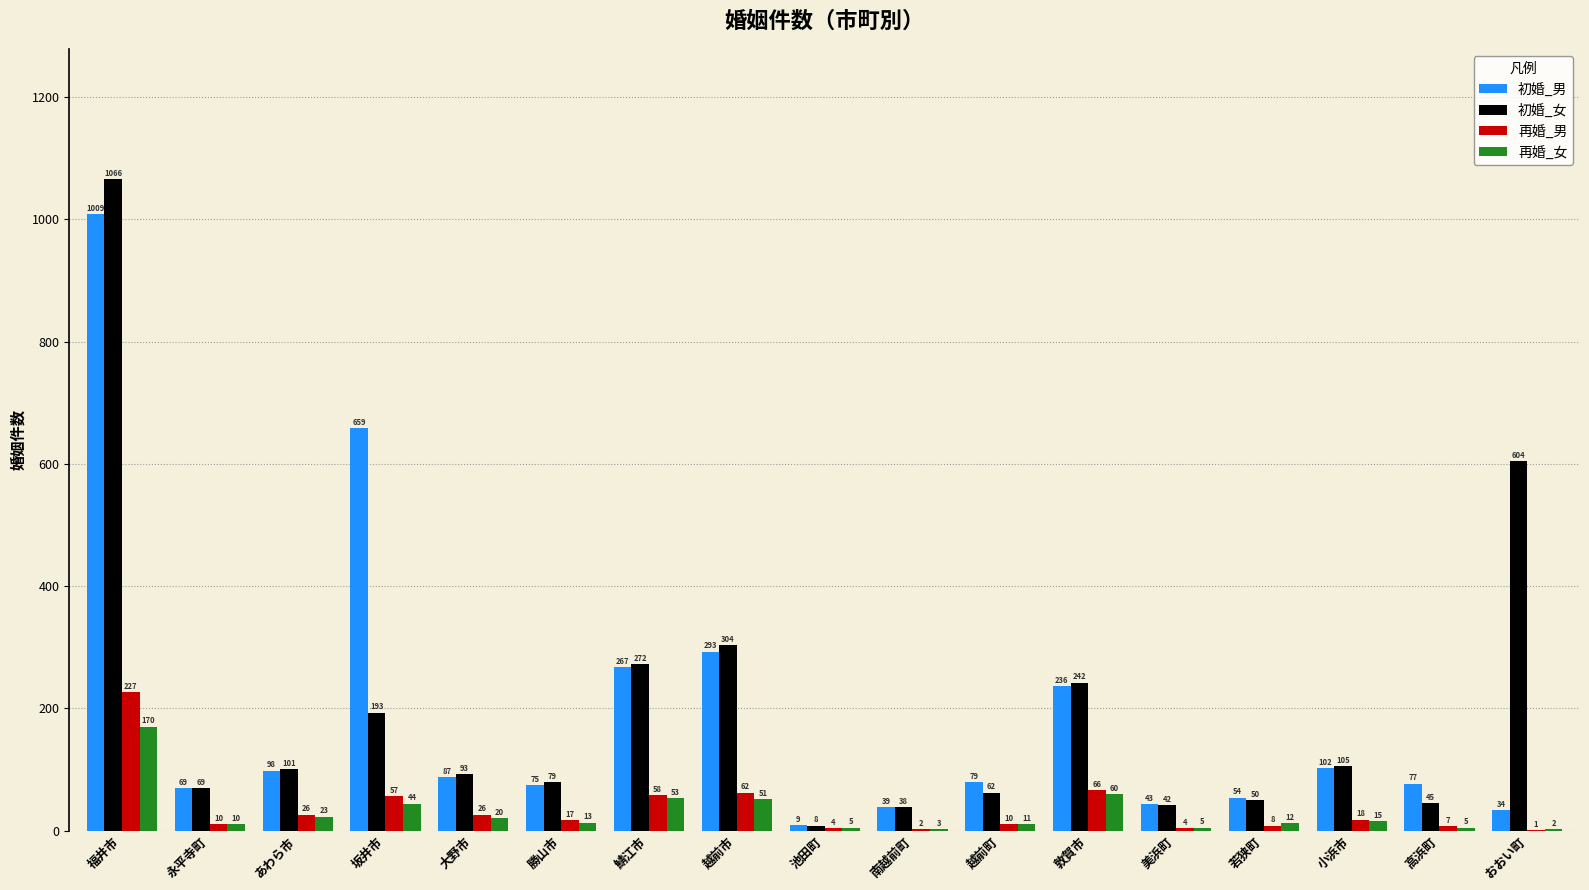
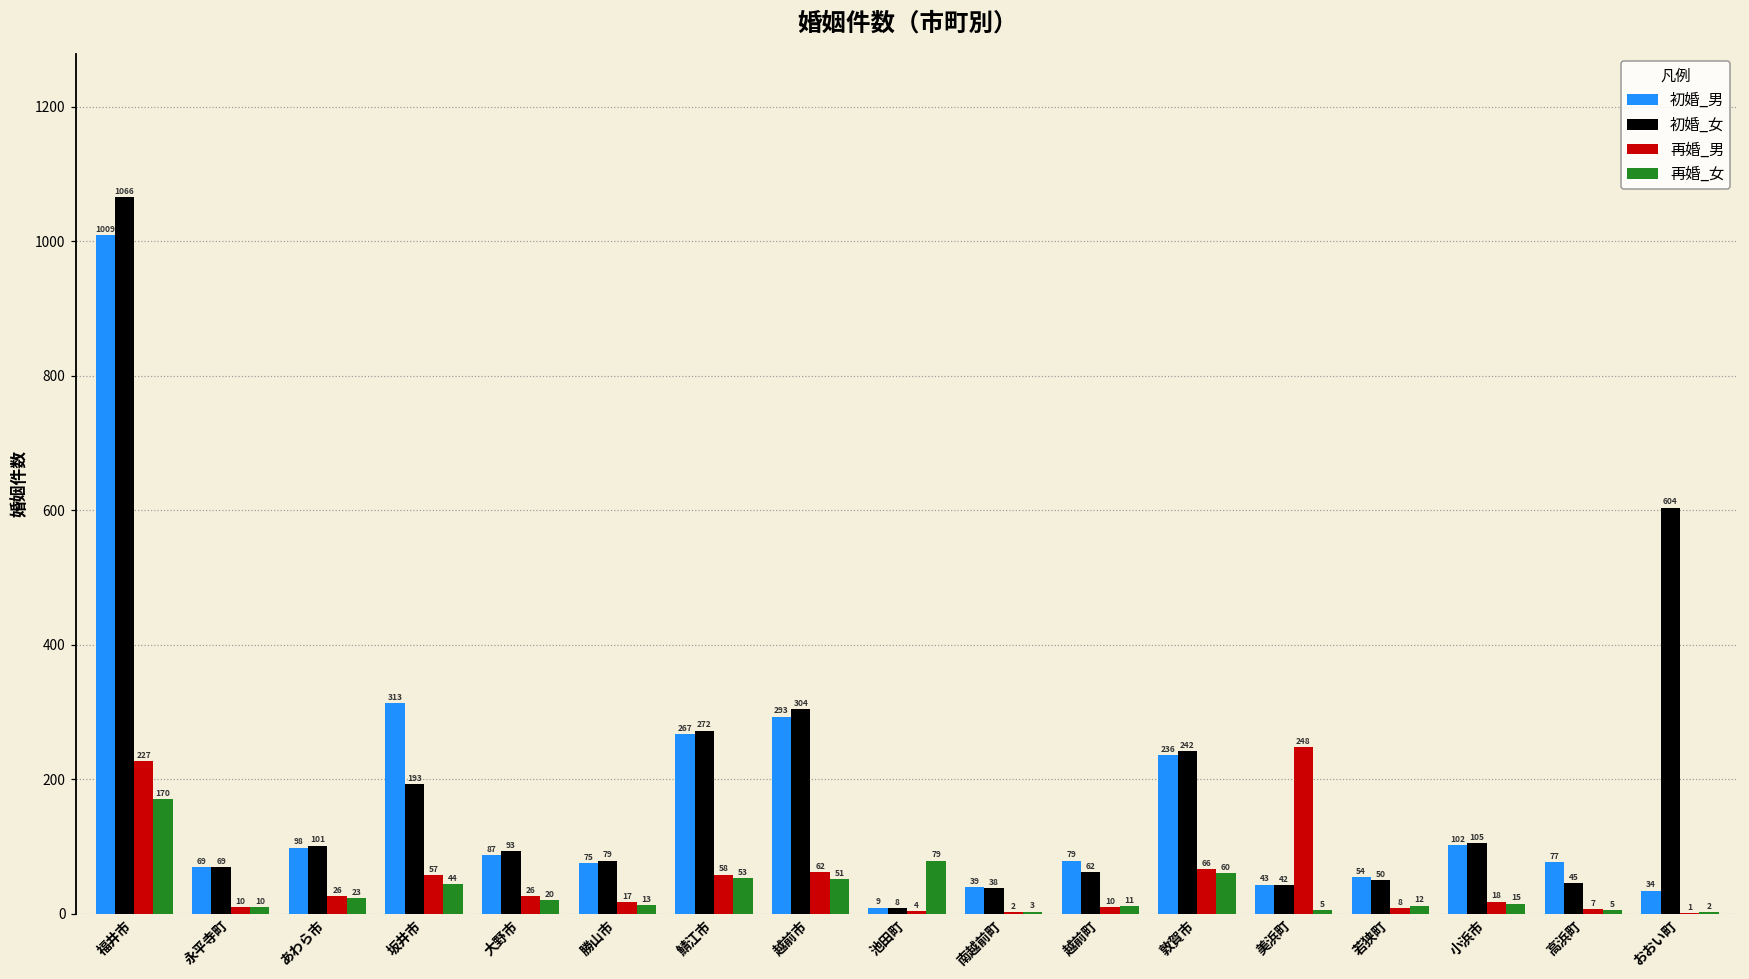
  {
    "初婚_男": {
      "福井市": 1009,
      "永平寺町": 69,
      "あわら市": 98,
-     "坂井市": 659,
+     "坂井市": 313,
      "大野市": 87,
      "勝山市": 75,
      "鯖江市": 267,
      "越前市": 293,
      "池田町": 9,
      "南越前町": 39,
      "越前町": 79,
      "敦賀市": 236,
      "美浜町": 43,
      "若狭町": 54,
      "小浜市": 102,
      "高浜町": 77,
      "おおい町": 34
    },
    "初婚_女": {
      "福井市": 1066,
      "永平寺町": 69,
      "あわら市": 101,
      "坂井市": 193,
      "大野市": 93,
      "勝山市": 79,
      "鯖江市": 272,
      "越前市": 304,
      "池田町": 8,
      "南越前町": 38,
      "越前町": 62,
      "敦賀市": 242,
      "美浜町": 42,
      "若狭町": 50,
      "小浜市": 105,
      "高浜町": 45,
      "おおい町": 604
    },
    "再婚_男": {
      "福井市": 227,
      "永平寺町": 10,
      "あわら市": 26,
      "坂井市": 57,
      "大野市": 26,
      "勝山市": 17,
      "鯖江市": 58,
      "越前市": 62,
      "池田町": 4,
      "南越前町": 2,
      "越前町": 10,
      "敦賀市": 66,
-     "美浜町": 4,
+     "美浜町": 248,
      "若狭町": 8,
      "小浜市": 18,
      "高浜町": 7,
      "おおい町": 1
    },
    "再婚_女": {
      "福井市": 170,
      "永平寺町": 10,
      "あわら市": 23,
      "坂井市": 44,
      "大野市": 20,
      "勝山市": 13,
      "鯖江市": 53,
      "越前市": 51,
-     "池田町": 5,
+     "池田町": 79,
      "南越前町": 3,
      "越前町": 11,
      "敦賀市": 60,
      "美浜町": 5,
      "若狭町": 12,
      "小浜市": 15,
      "高浜町": 5,
      "おおい町": 2
    }
  }
